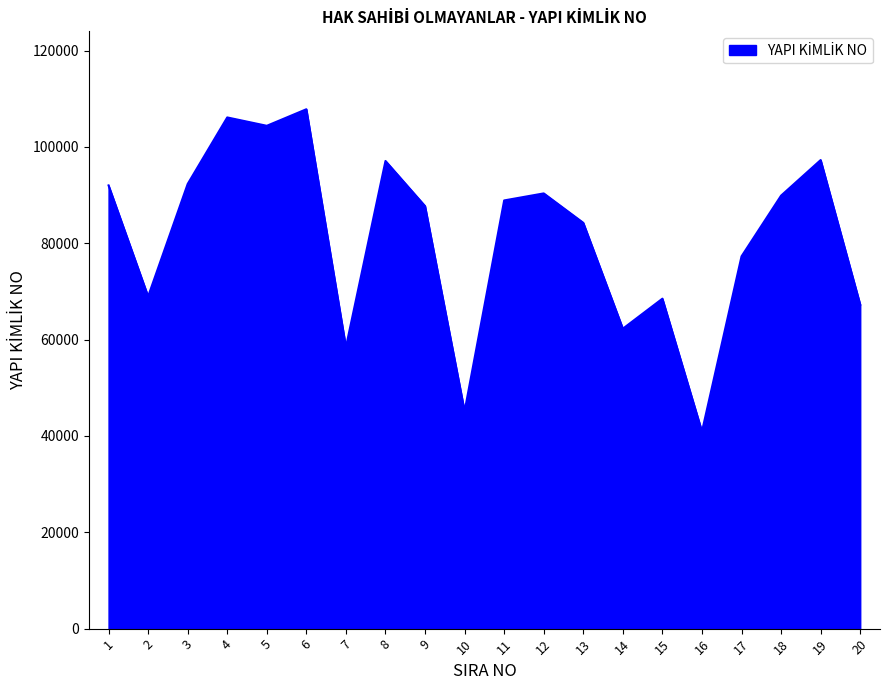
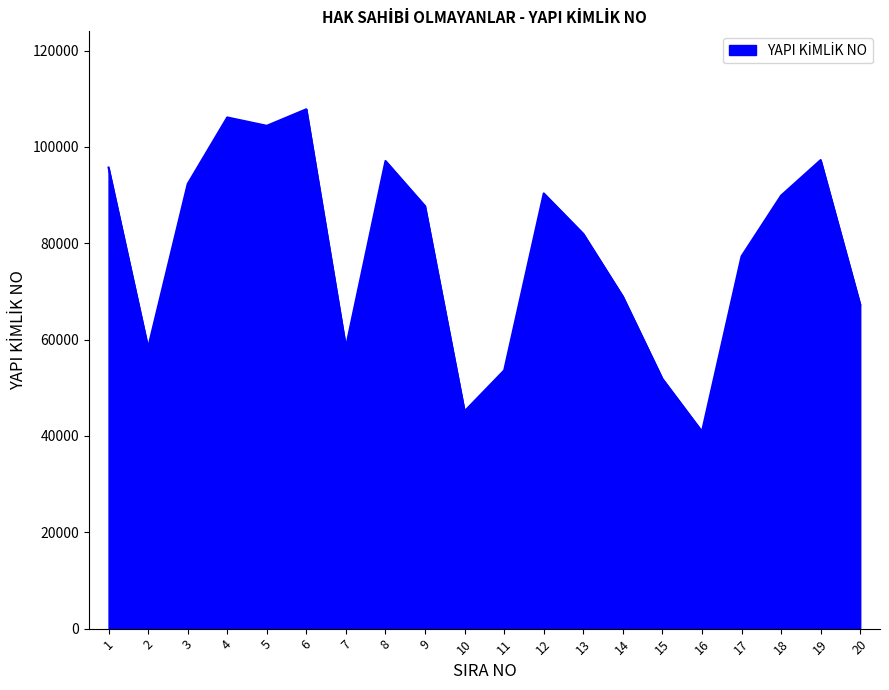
  {
-   "1": 92000,
-   "2": 69000,
+   "1": 96000,
+   "2": 58000,
    "3": 92000,
    "4": 106000,
    "5": 104000,
    "6": 108000,
    "7": 58000,
    "8": 97000,
    "9": 88000,
    "10": 45000,
-   "11": 89000,
+   "11": 54000,
    "12": 90000,
-   "13": 84000,
-   "14": 62000,
-   "15": 69000,
+   "13": 82000,
+   "14": 69000,
+   "15": 52000,
    "16": 41000,
    "17": 77000,
    "18": 90000,
    "19": 97000,
    "20": 67000
  }
